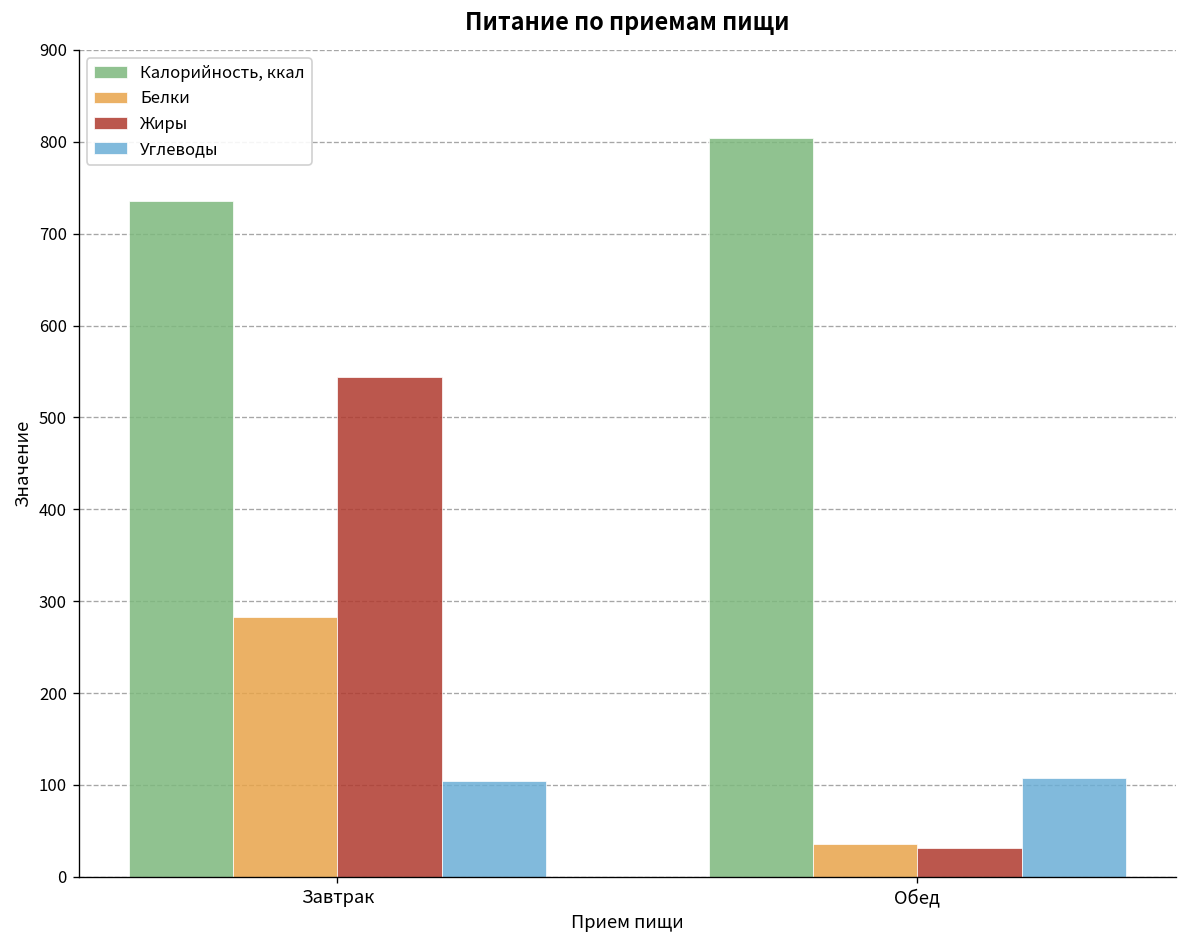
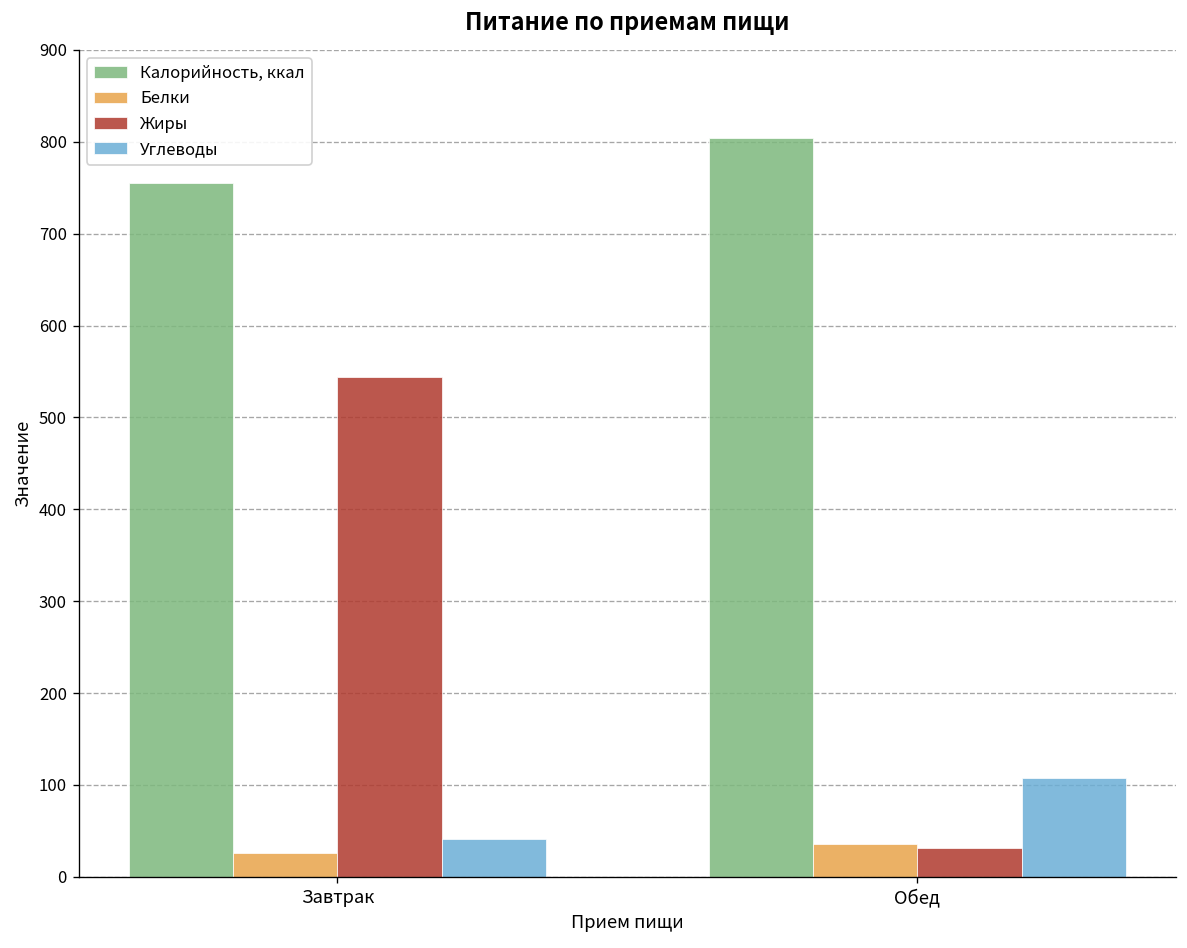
  {
    "Калорийность, ккал": {
-     "Завтрак": 740,
+     "Завтрак": 760,
      "Обед": 800
    },
    "Белки": {
-     "Завтрак": 280,
+     "Завтрак": 30,
      "Обед": 40
    },
    "Жиры": {
      "Завтрак": 540,
      "Обед": 30
    },
    "Углеводы": {
-     "Завтрак": 100,
+     "Завтрак": 40,
      "Обед": 110
    }
  }
